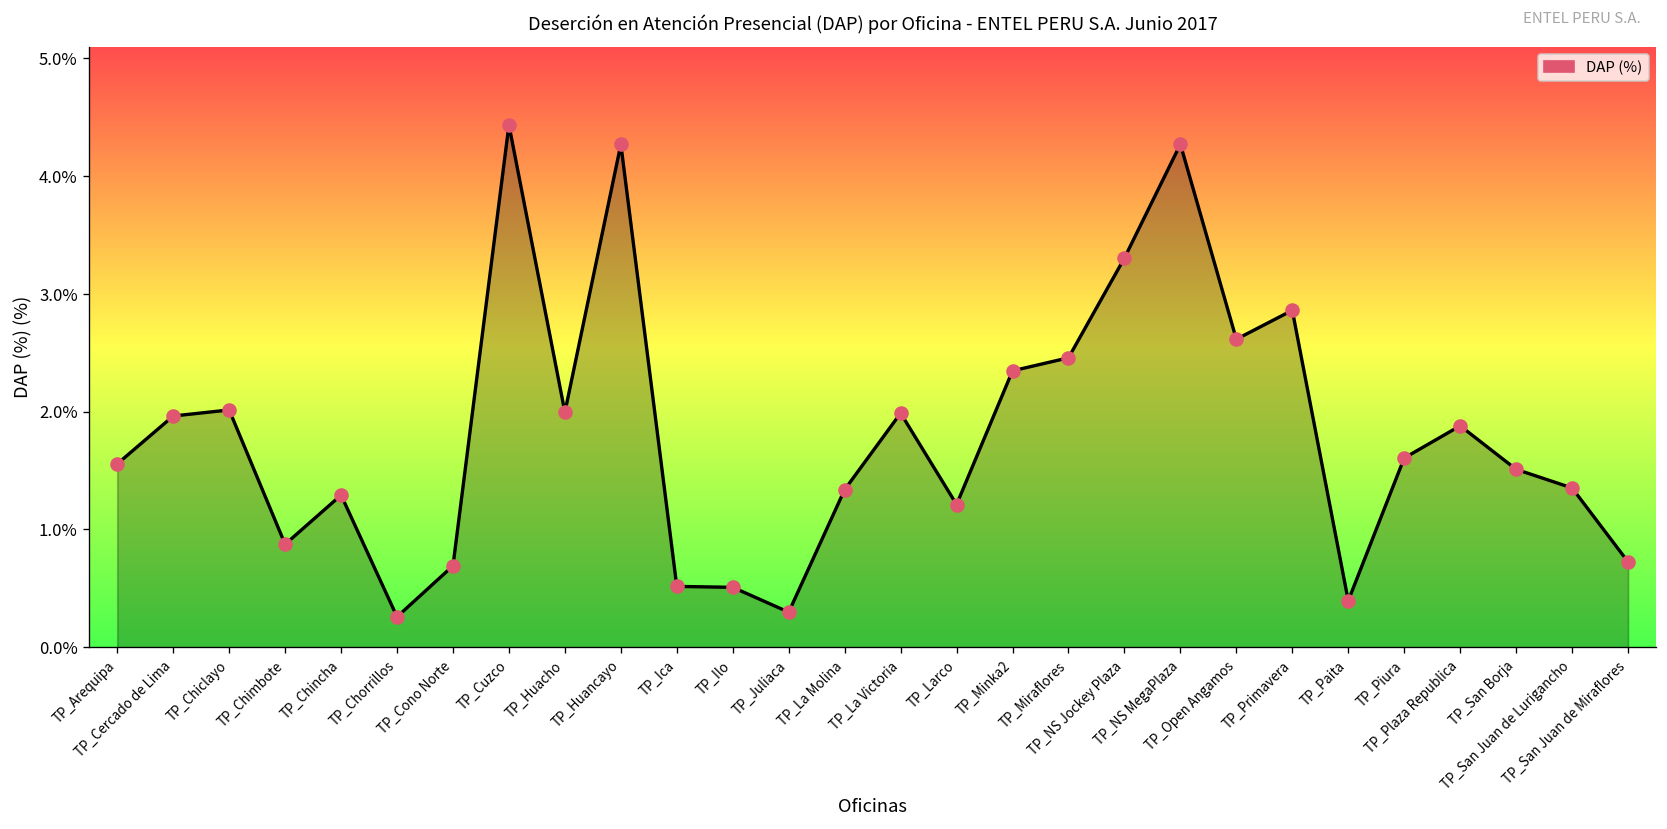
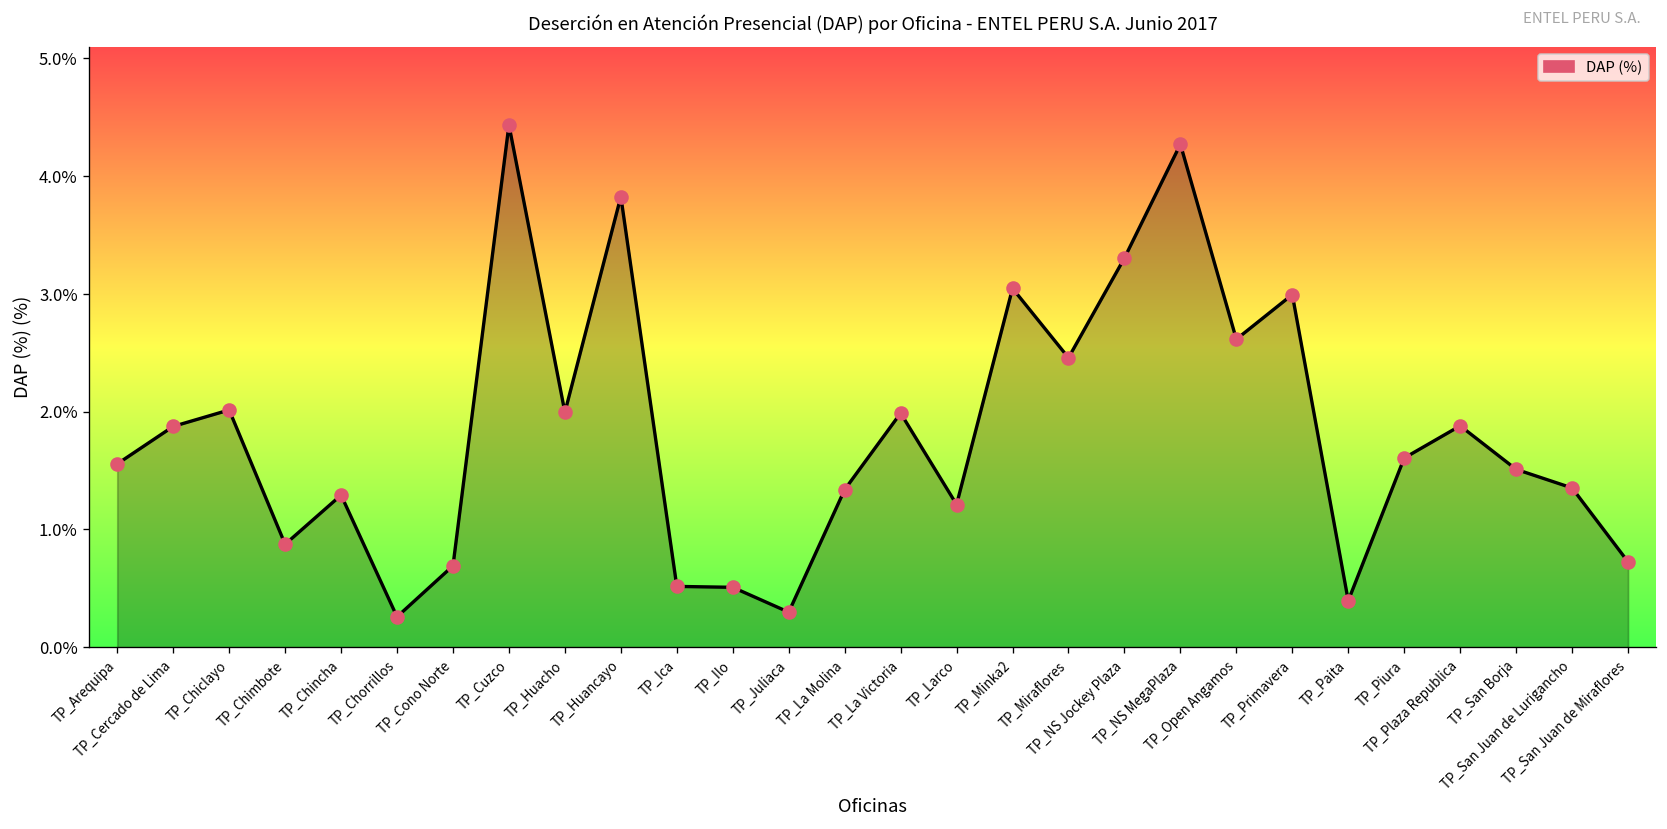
  {
    "TP_Arequipa": "1.6%",
-   "TP_Cercado de Lima": "2.0%",
+   "TP_Cercado de Lima": "1.9%",
    "TP_Chiclayo": "2.0%",
    "TP_Chimbote": "0.9%",
    "TP_Chincha": "1.3%",
    "TP_Chorrillos": "0.3%",
    "TP_Cono Norte": "0.7%",
    "TP_Cuzco": "4.4%",
    "TP_Huacho": "2.0%",
-   "TP_Huancayo": "4.3%",
+   "TP_Huancayo": "3.8%",
    "TP_Ica": "0.5%",
    "TP_Ilo": "0.5%",
    "TP_Juliaca": "0.3%",
    "TP_La Molina": "1.3%",
    "TP_La Victoria": "2.0%",
    "TP_Larco": "1.2%",
-   "TP_Minka2": "2.3%",
+   "TP_Minka2": "3.0%",
    "TP_Miraflores": "2.5%",
    "TP_NS Jockey Plaza": "3.3%",
    "TP_NS MegaPlaza": "4.3%",
    "TP_Open Angamos": "2.6%",
-   "TP_Primavera": "2.9%",
+   "TP_Primavera": "3.0%",
    "TP_Paita": "0.4%",
    "TP_Piura": "1.6%",
    "TP_Plaza Republica": "1.9%",
    "TP_San Borja": "1.5%",
    "TP_San Juan de Lurigancho": "1.4%",
    "TP_San Juan de Miraflores": "0.7%"
  }
